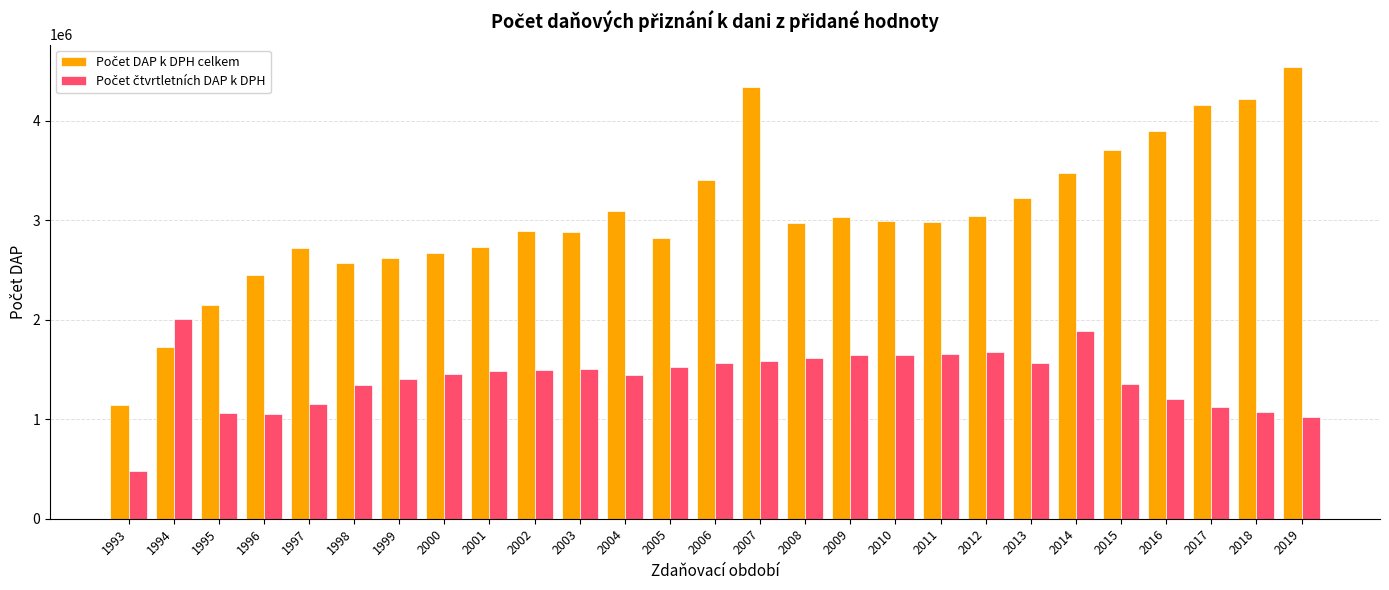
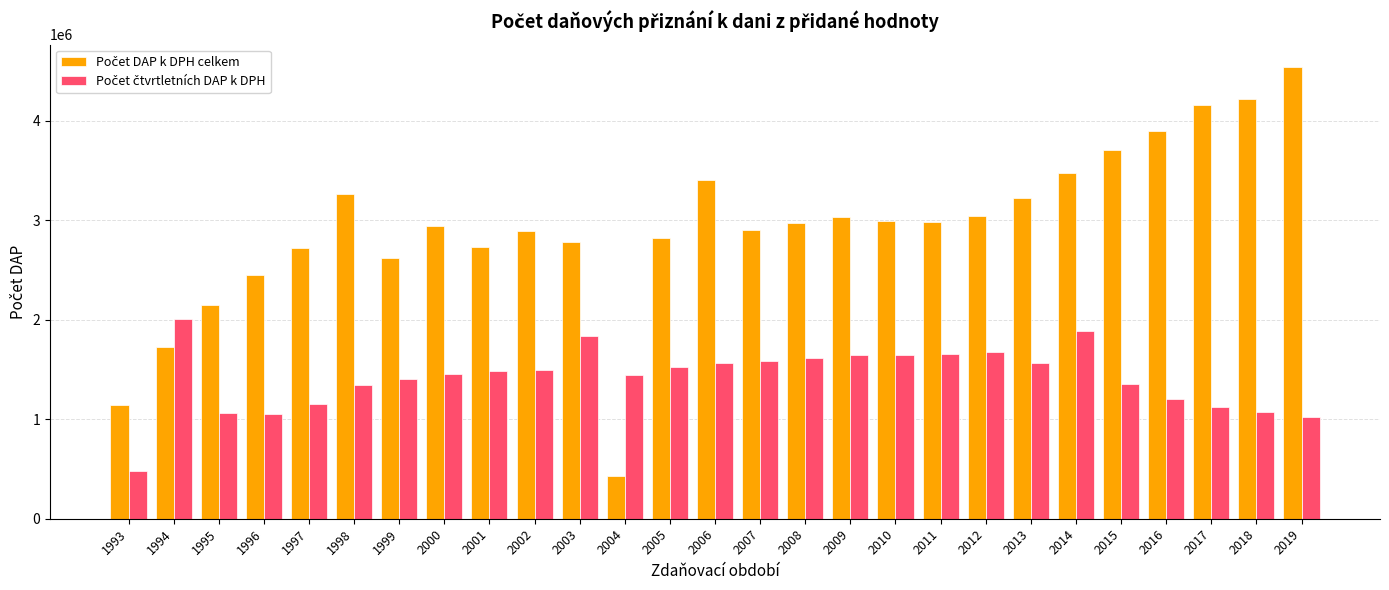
  {
    "Počet DAP k DPH celkem": {
      "1993": 1100000,
      "1994": 1700000,
      "1995": 2100000,
      "1996": 2400000,
      "1997": 2700000,
-     "1998": 2600000,
+     "1998": 3300000,
      "1999": 2600000,
-     "2000": 2700000,
+     "2000": 2900000,
      "2001": 2700000,
      "2002": 2900000,
-     "2003": 2900000,
-     "2004": 3100000,
+     "2003": 2800000,
+     "2004": 400000,
      "2005": 2800000,
      "2006": 3400000,
-     "2007": 4300000,
+     "2007": 2900000,
      "2008": 3000000,
      "2009": 3000000,
      "2010": 3000000,
      "2011": 3000000,
      "2012": 3000000,
      "2013": 3200000,
      "2014": 3500000,
      "2015": 3700000,
      "2016": 3900000,
      "2017": 4200000,
      "2018": 4200000,
      "2019": 4500000
    },
    "Počet čtvrtletních DAP k DPH": {
      "1993": 500000,
      "1994": 2000000,
      "1995": 1100000,
      "1996": 1100000,
      "1997": 1200000,
      "1998": 1300000,
      "1999": 1400000,
      "2000": 1500000,
      "2001": 1500000,
      "2002": 1500000,
-     "2003": 1500000,
+     "2003": 1800000,
      "2004": 1400000,
      "2005": 1500000,
      "2006": 1600000,
      "2007": 1600000,
      "2008": 1600000,
      "2009": 1600000,
      "2010": 1600000,
      "2011": 1700000,
      "2012": 1700000,
      "2013": 1600000,
      "2014": 1900000,
      "2015": 1400000,
      "2016": 1200000,
      "2017": 1100000,
      "2018": 1100000,
      "2019": 1000000
    }
  }
